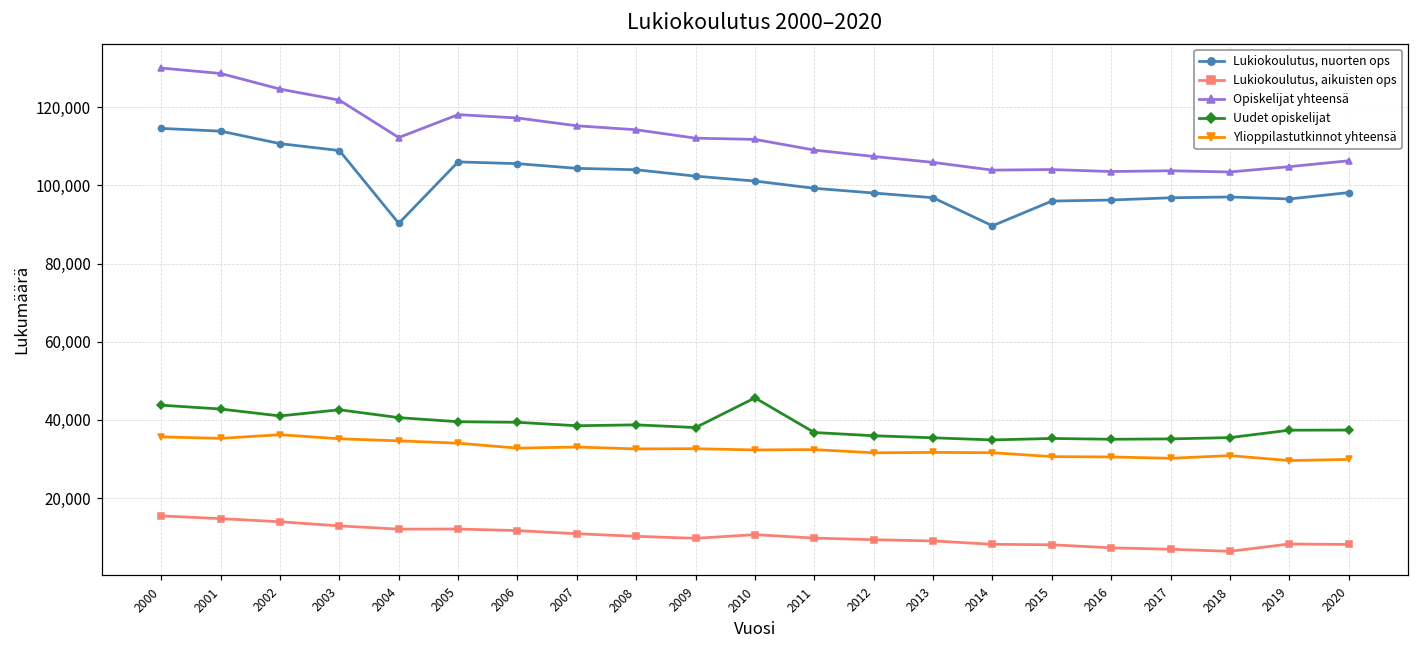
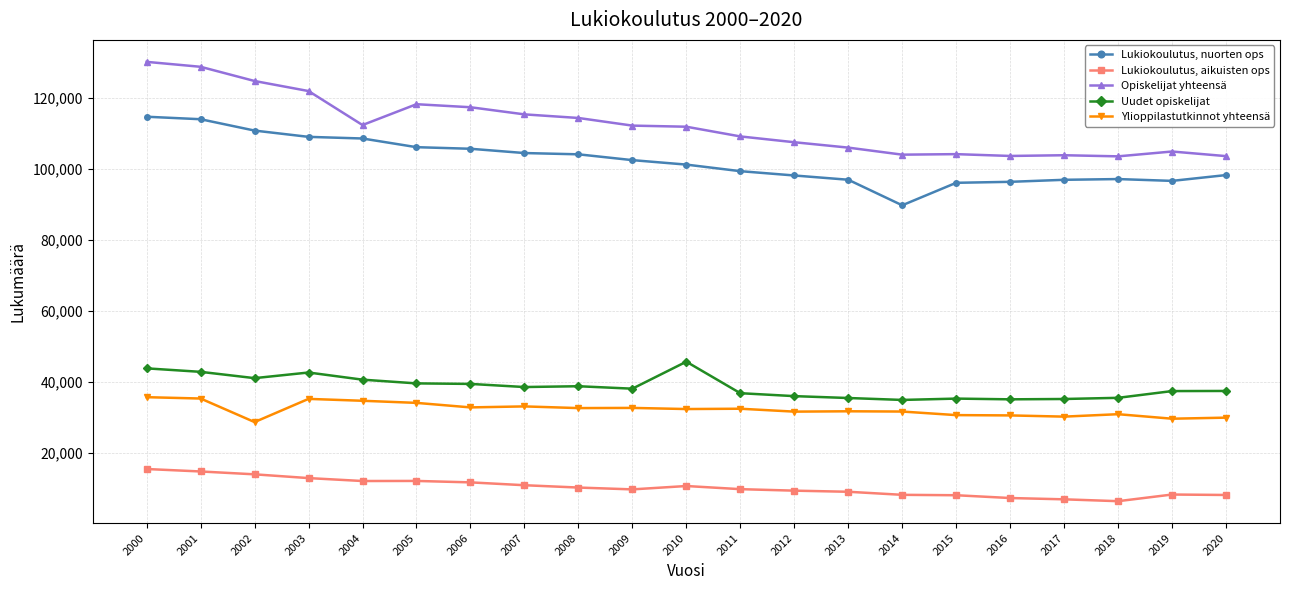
  {
    "Lukiokoulutus, nuorten ops": {
      "2000": "115,000",
      "2001": "114,000",
      "2002": "111,000",
      "2003": "109,000",
-     "2004": "90,000",
+     "2004": "108,000",
      "2005": "106,000",
      "2006": "106,000",
      "2007": "104,000",
      "2008": "104,000",
      "2009": "102,000",
      "2010": "101,000",
      "2011": "99,000",
      "2012": "98,000",
      "2013": "97,000",
      "2014": "90,000",
      "2015": "96,000",
      "2016": "96,000",
      "2017": "97,000",
      "2018": "97,000",
      "2019": "97,000",
      "2020": "98,000"
    },
    "Lukiokoulutus, aikuisten ops": {
      "2000": "15,000",
      "2001": "15,000",
      "2002": "14,000",
      "2003": "13,000",
      "2004": "12,000",
      "2005": "12,000",
      "2006": "12,000",
      "2007": "11,000",
      "2008": "10,000",
      "2009": "10,000",
      "2010": "11,000",
      "2011": "10,000",
      "2012": "9,000",
      "2013": "9,000",
      "2014": "8,000",
      "2015": "8,000",
      "2016": "7,000",
      "2017": "7,000",
      "2018": "6,000",
      "2019": "8,000",
      "2020": "8,000"
    },
    "Opiskelijat yhteensä": {
      "2000": "130,000",
      "2001": "129,000",
      "2002": "125,000",
      "2003": "122,000",
      "2004": "112,000",
      "2005": "118,000",
      "2006": "117,000",
      "2007": "115,000",
      "2008": "114,000",
      "2009": "112,000",
      "2010": "112,000",
      "2011": "109,000",
      "2012": "107,000",
      "2013": "106,000",
      "2014": "104,000",
      "2015": "104,000",
      "2016": "104,000",
      "2017": "104,000",
      "2018": "103,000",
      "2019": "105,000",
-     "2020": "106,000"
+     "2020": "104,000"
    },
    "Uudet opiskelijat": {
      "2000": "44,000",
      "2001": "43,000",
      "2002": "41,000",
      "2003": "43,000",
      "2004": "41,000",
      "2005": "40,000",
      "2006": "39,000",
      "2007": "39,000",
      "2008": "39,000",
      "2009": "38,000",
      "2010": "46,000",
      "2011": "37,000",
      "2012": "36,000",
      "2013": "35,000",
      "2014": "35,000",
      "2015": "35,000",
      "2016": "35,000",
      "2017": "35,000",
      "2018": "35,000",
      "2019": "37,000",
      "2020": "37,000"
    },
    "Ylioppilastutkinnot yhteensä": {
      "2000": "36,000",
      "2001": "35,000",
-     "2002": "36,000",
+     "2002": "29,000",
      "2003": "35,000",
      "2004": "35,000",
      "2005": "34,000",
      "2006": "33,000",
      "2007": "33,000",
      "2008": "33,000",
      "2009": "33,000",
      "2010": "32,000",
      "2011": "32,000",
      "2012": "32,000",
      "2013": "32,000",
      "2014": "32,000",
      "2015": "31,000",
      "2016": "31,000",
      "2017": "30,000",
      "2018": "31,000",
      "2019": "30,000",
      "2020": "30,000"
    }
  }
